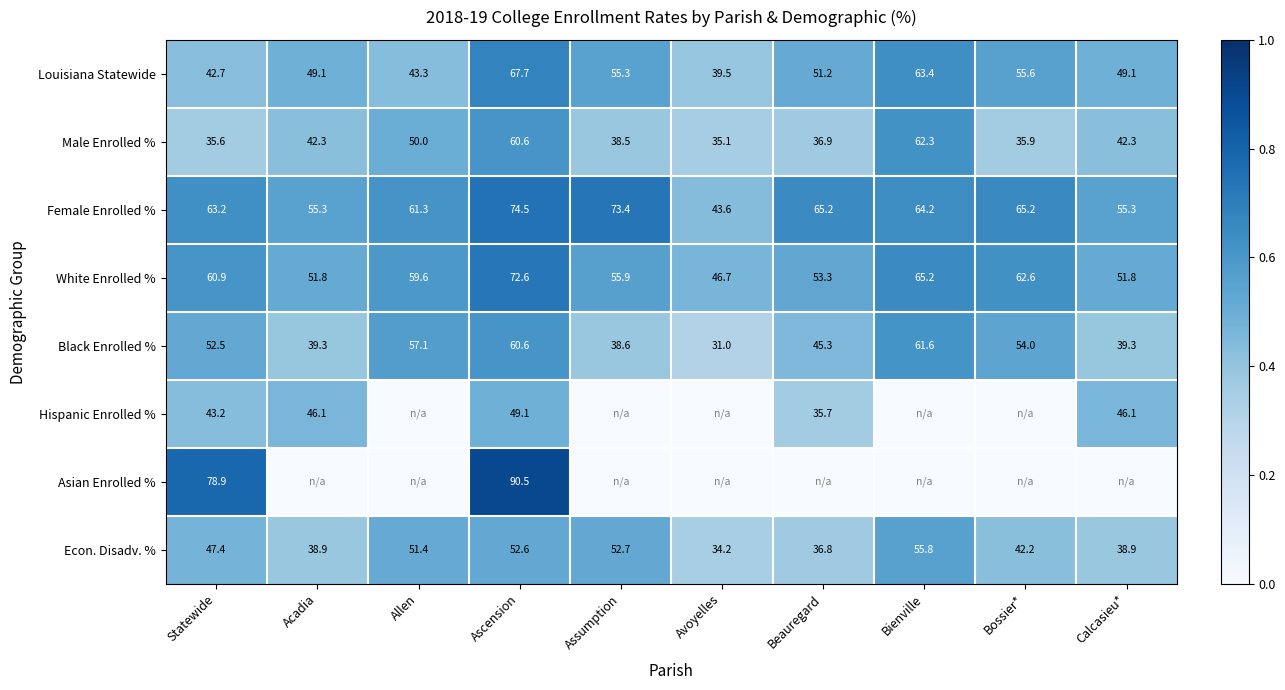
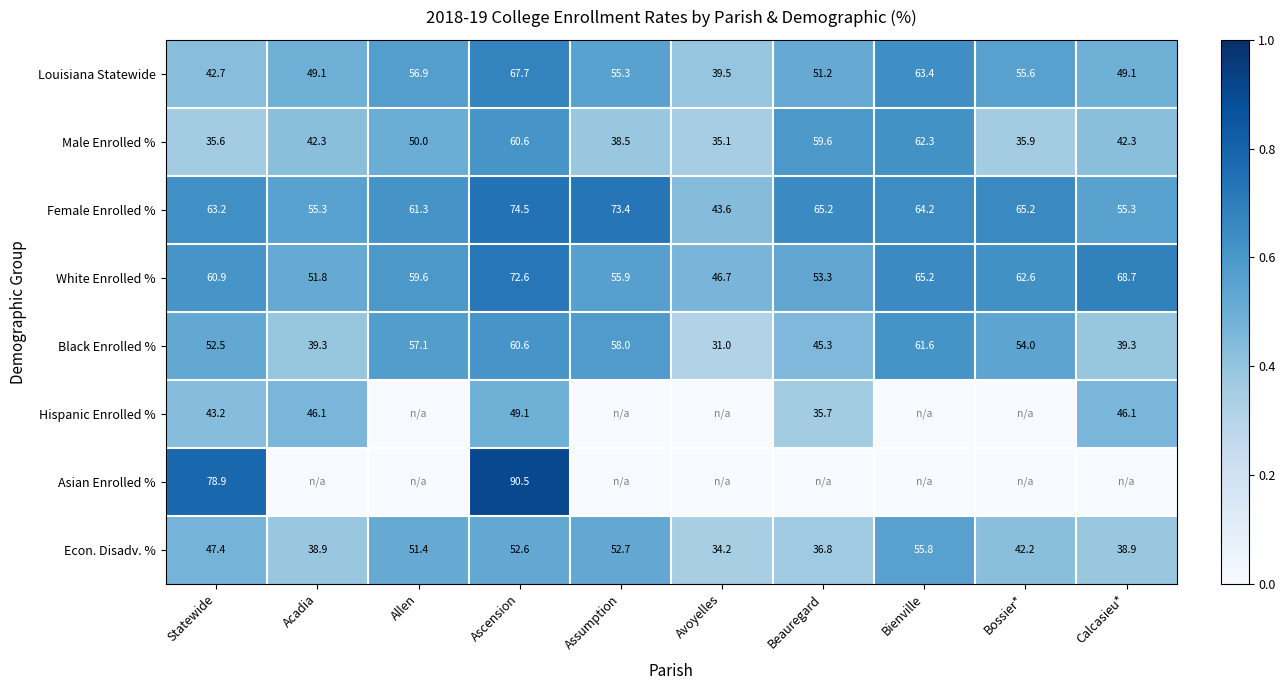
  {
    "Louisiana Statewide": {
      "Statewide": 42.7,
      "Acadia": 49.1,
-     "Allen": 43.3,
+     "Allen": 56.9,
      "Ascension": 67.7,
      "Assumption": 55.3,
      "Avoyelles": 39.5,
      "Beauregard": 51.2,
      "Bienville": 63.4,
      "Bossier*": 55.6,
      "Calcasieu*": 49.1
    },
    "Male Enrolled %": {
      "Statewide": 35.6,
      "Acadia": 42.3,
      "Allen": 50.0,
      "Ascension": 60.6,
      "Assumption": 38.5,
      "Avoyelles": 35.1,
-     "Beauregard": 36.9,
+     "Beauregard": 59.6,
      "Bienville": 62.3,
      "Bossier*": 35.9,
      "Calcasieu*": 42.3
    },
    "Female Enrolled %": {
      "Statewide": 63.2,
      "Acadia": 55.3,
      "Allen": 61.3,
      "Ascension": 74.5,
      "Assumption": 73.4,
      "Avoyelles": 43.6,
      "Beauregard": 65.2,
      "Bienville": 64.2,
      "Bossier*": 65.2,
      "Calcasieu*": 55.3
    },
    "White Enrolled %": {
      "Statewide": 60.9,
      "Acadia": 51.8,
      "Allen": 59.6,
      "Ascension": 72.6,
      "Assumption": 55.9,
      "Avoyelles": 46.7,
      "Beauregard": 53.3,
      "Bienville": 65.2,
      "Bossier*": 62.6,
-     "Calcasieu*": 51.8
+     "Calcasieu*": 68.7
    },
    "Black Enrolled %": {
      "Statewide": 52.5,
      "Acadia": 39.3,
      "Allen": 57.1,
      "Ascension": 60.6,
-     "Assumption": 38.6,
+     "Assumption": 58.0,
      "Avoyelles": 31.0,
      "Beauregard": 45.3,
      "Bienville": 61.6,
      "Bossier*": 54.0,
      "Calcasieu*": 39.3
    },
    "Hispanic Enrolled %": {
      "Statewide": 43.2,
      "Acadia": 46.1,
      "Ascension": 49.1,
      "Beauregard": 35.7,
      "Calcasieu*": 46.1
    },
    "Asian Enrolled %": {
      "Statewide": 78.9,
      "Ascension": 90.5
    },
    "Econ. Disadv. %": {
      "Statewide": 47.4,
      "Acadia": 38.9,
      "Allen": 51.4,
      "Ascension": 52.6,
      "Assumption": 52.7,
      "Avoyelles": 34.2,
      "Beauregard": 36.8,
      "Bienville": 55.8,
      "Bossier*": 42.2,
      "Calcasieu*": 38.9
    }
  }
